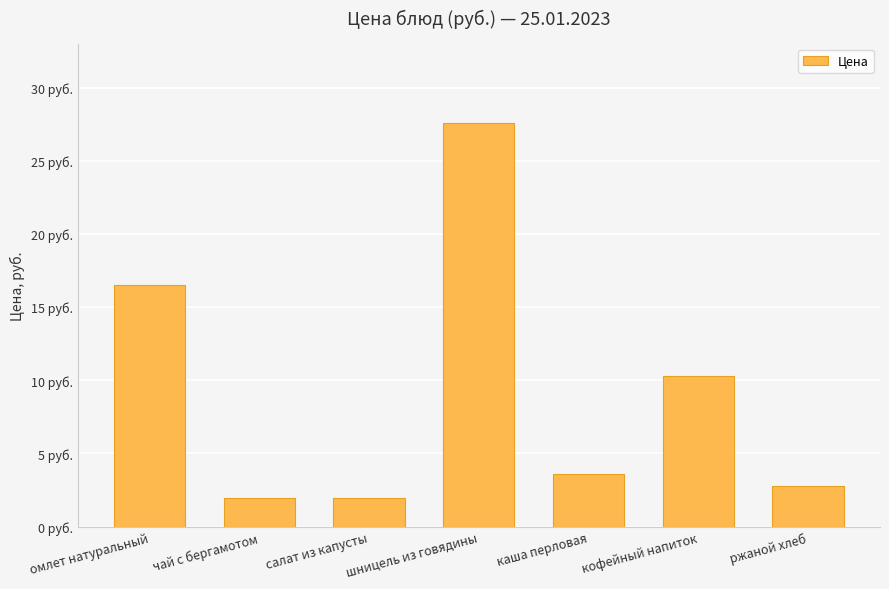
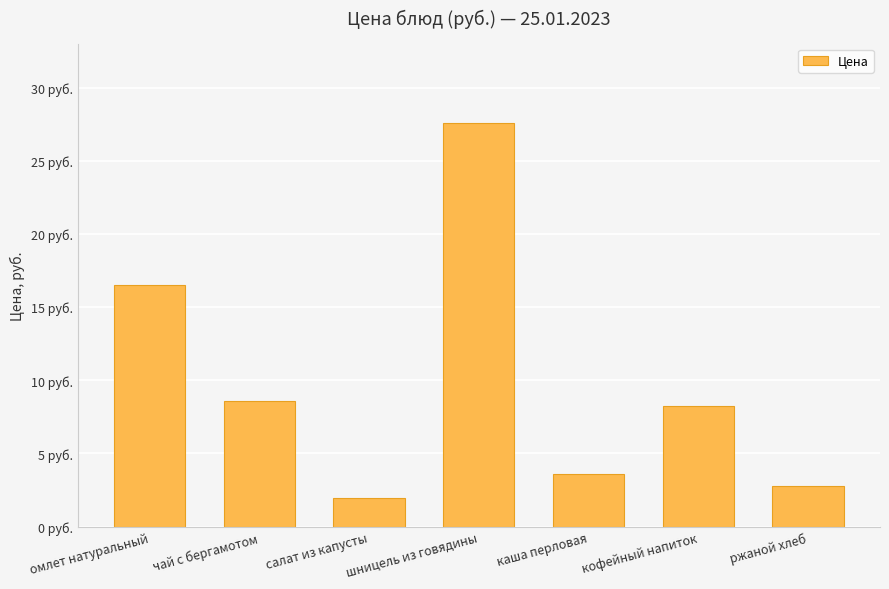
  {
    "омлет натуральный": "16.5 руб.",
-   "чай с бергамотом": "1.9 руб.",
+   "чай с бергамотом": "8.6 руб.",
    "салат из капусты": "2.0 руб.",
    "шницель из говядины": "27.6 руб.",
    "каша перловая": "3.6 руб.",
-   "кофейный напиток": "10.3 руб.",
+   "кофейный напиток": "8.2 руб.",
    "ржаной хлеб": "2.8 руб."
  }
